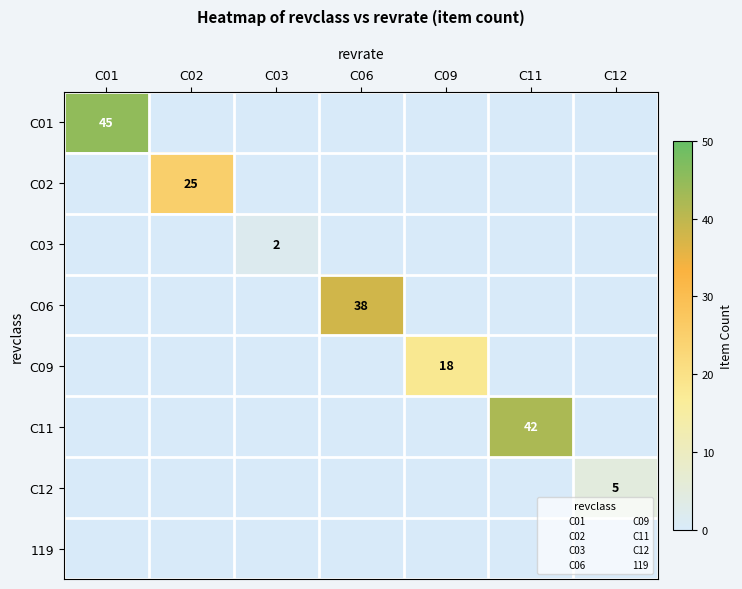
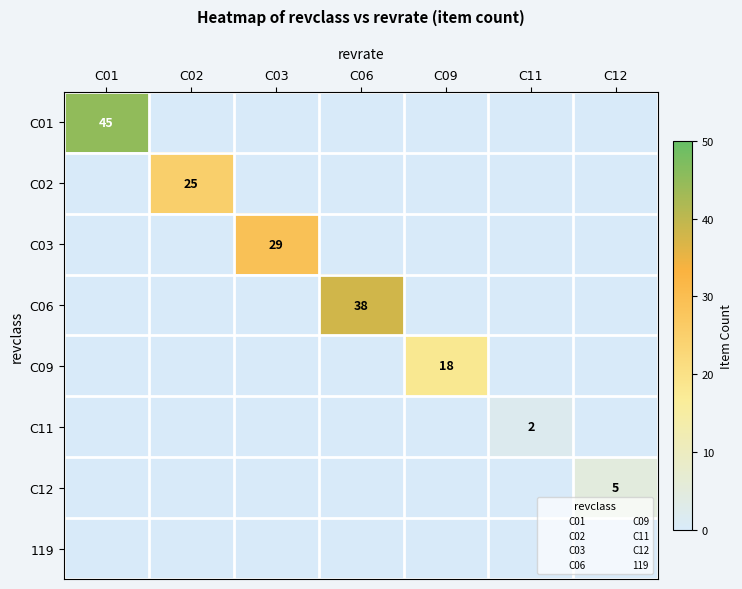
  {
    "C01": {
      "C01": 45
    },
    "C02": {
      "C02": 25
    },
    "C03": {
-     "C03": 2
+     "C03": 29
    },
    "C06": {
      "C06": 38
    },
    "C09": {
      "C09": 18
    },
    "C11": {
-     "C11": 42
+     "C11": 2
    },
    "C12": {
      "C12": 5
    }
  }
